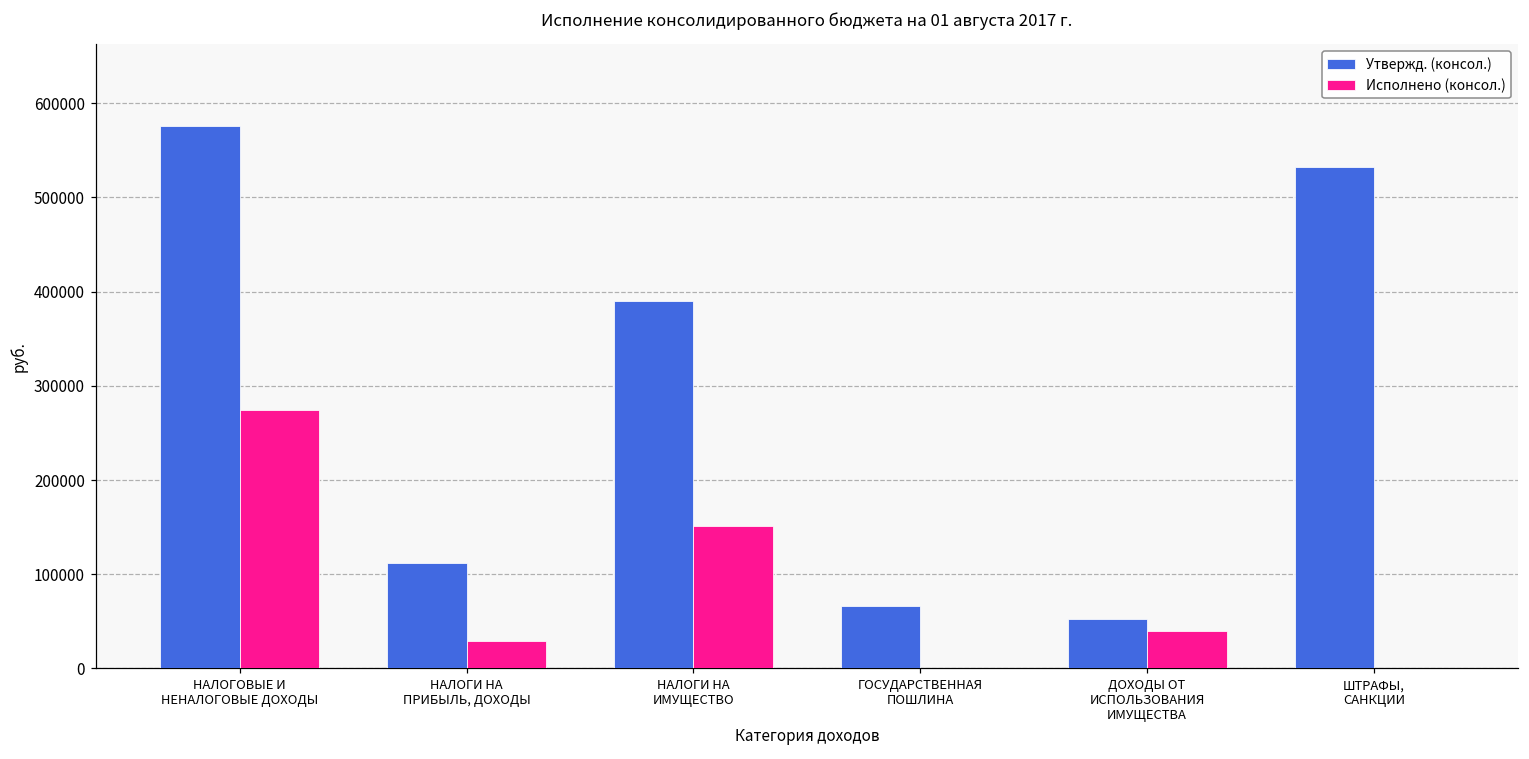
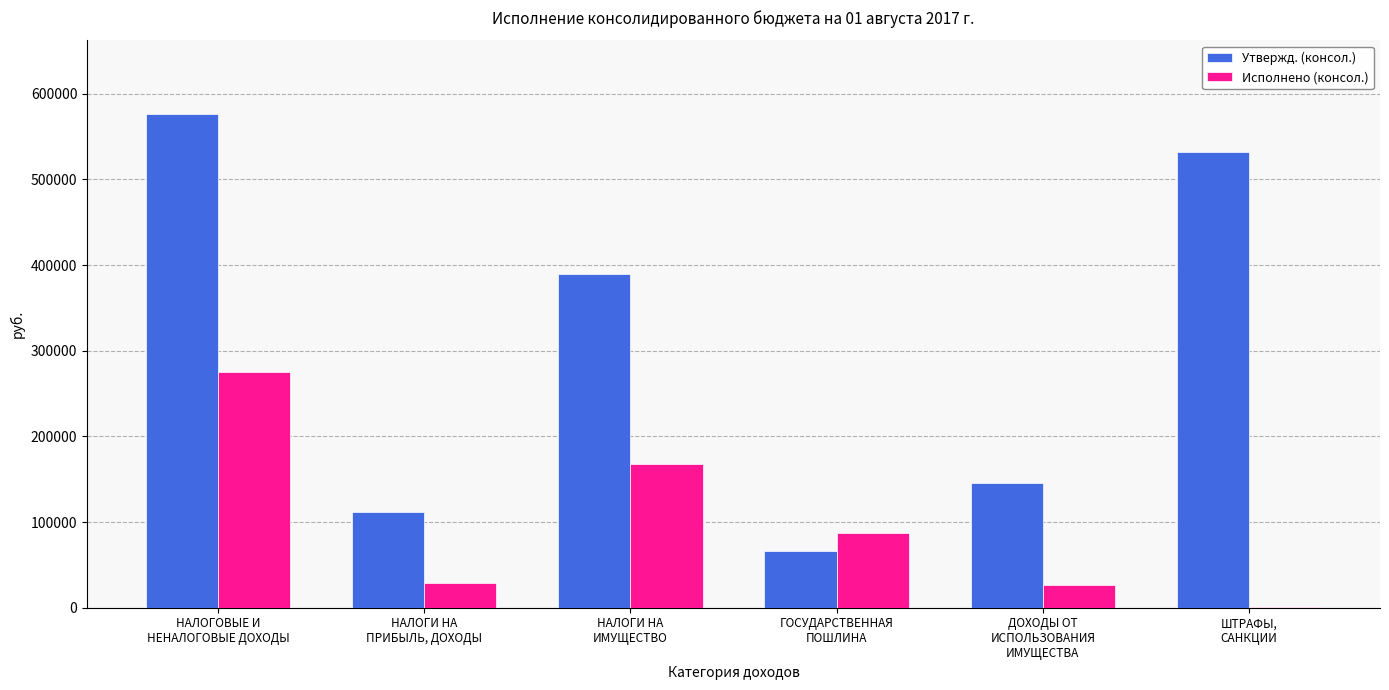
  {
    "Утвержд. (консол.)": {
      "НАЛОГОВЫЕ И НЕНАЛОГОВЫЕ ДОХОДЫ": 580000,
      "НАЛОГИ НА ПРИБЫЛЬ, ДОХОДЫ": 110000,
      "НАЛОГИ НА ИМУЩЕСТВО": 390000,
      "ГОСУДАРСТВЕННАЯ ПОШЛИНА": 70000,
-     "ДОХОДЫ ОТ ИСПОЛЬЗОВАНИЯ ИМУЩЕСТВА": 50000,
+     "ДОХОДЫ ОТ ИСПОЛЬЗОВАНИЯ ИМУЩЕСТВА": 150000,
      "ШТРАФЫ, САНКЦИИ": 530000
    },
    "Исполнено (консол.)": {
      "НАЛОГОВЫЕ И НЕНАЛОГОВЫЕ ДОХОДЫ": 270000,
      "НАЛОГИ НА ПРИБЫЛЬ, ДОХОДЫ": 30000,
-     "НАЛОГИ НА ИМУЩЕСТВО": 150000,
-     "ГОСУДАРСТВЕННАЯ ПОШЛИНА": 0,
-     "ДОХОДЫ ОТ ИСПОЛЬЗОВАНИЯ ИМУЩЕСТВА": 40000
+     "НАЛОГИ НА ИМУЩЕСТВО": 170000,
+     "ГОСУДАРСТВЕННАЯ ПОШЛИНА": 90000,
+     "ДОХОДЫ ОТ ИСПОЛЬЗОВАНИЯ ИМУЩЕСТВА": 30000
    }
  }
